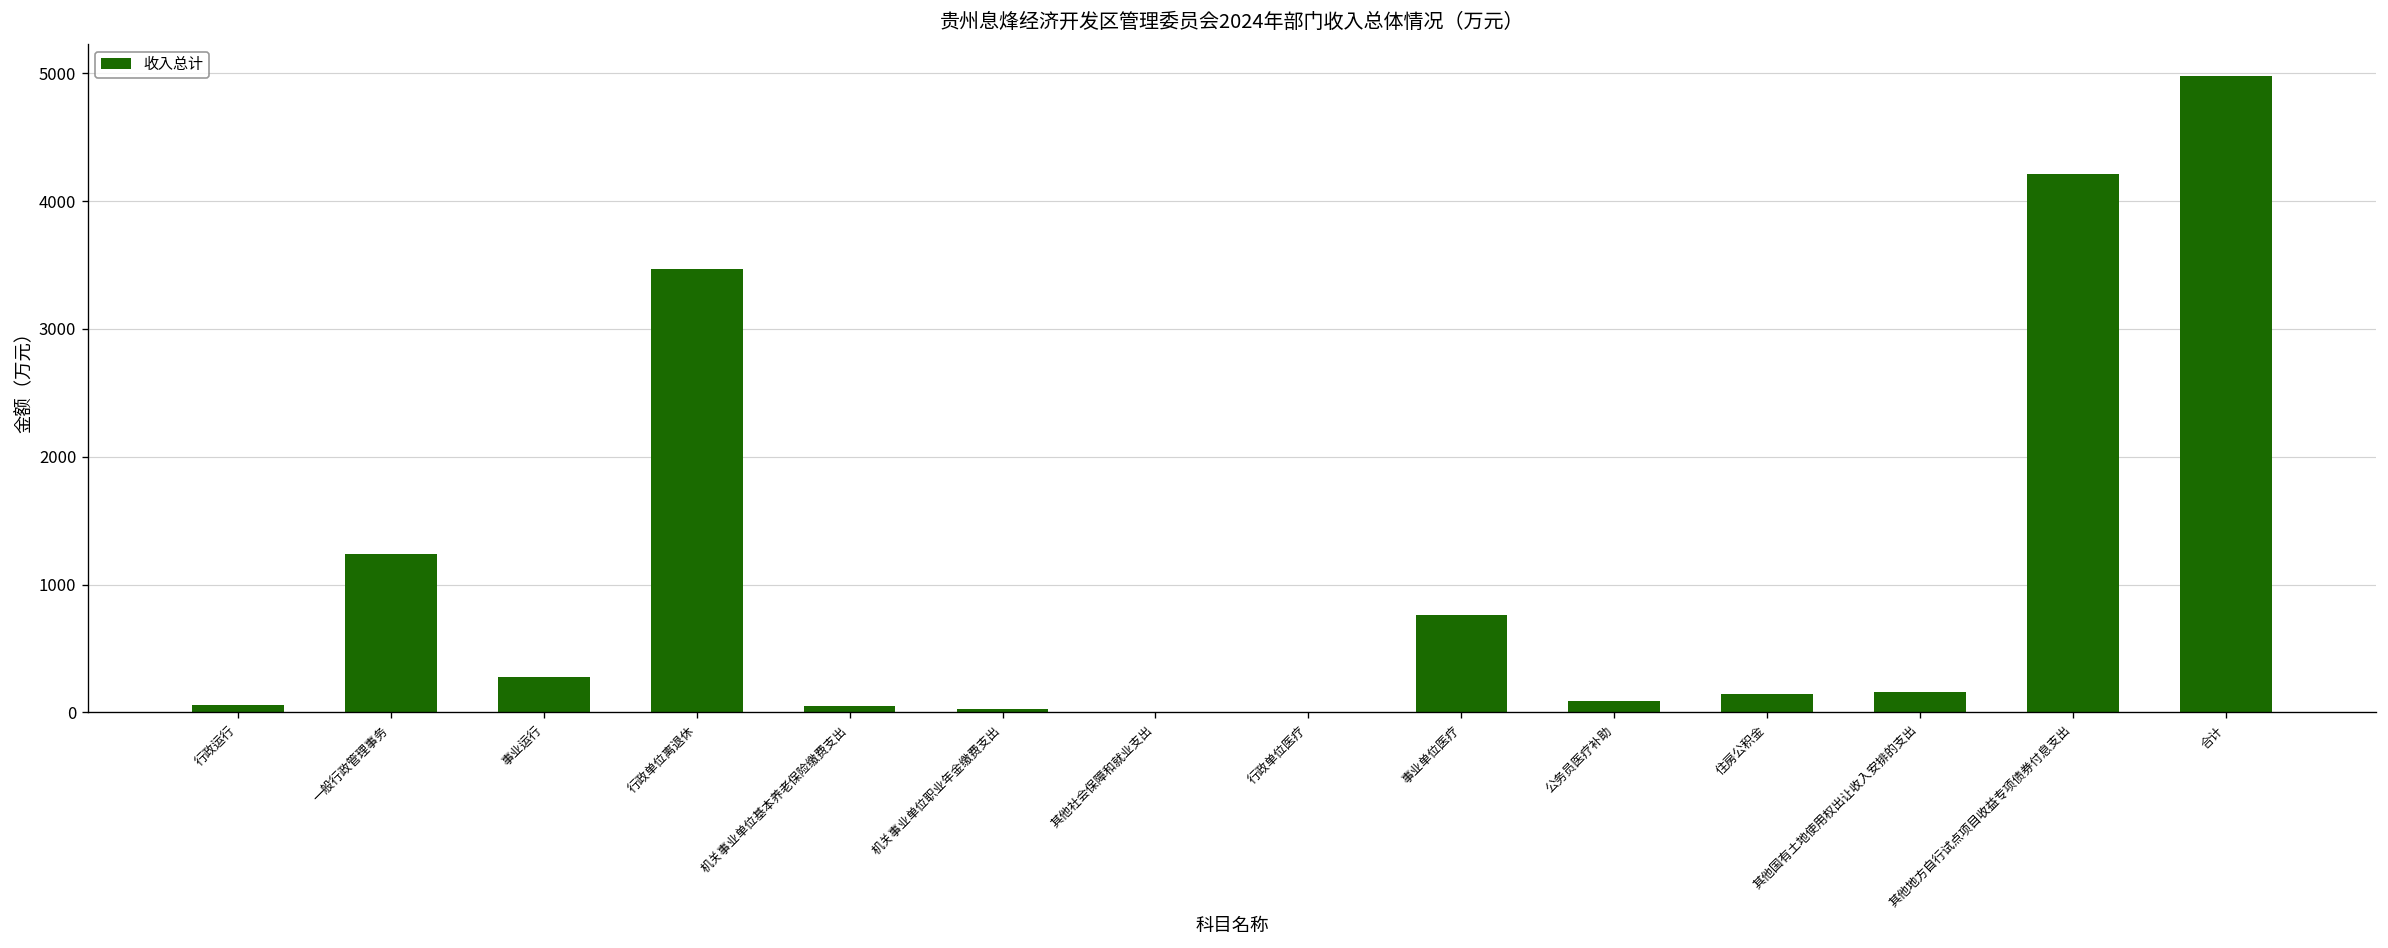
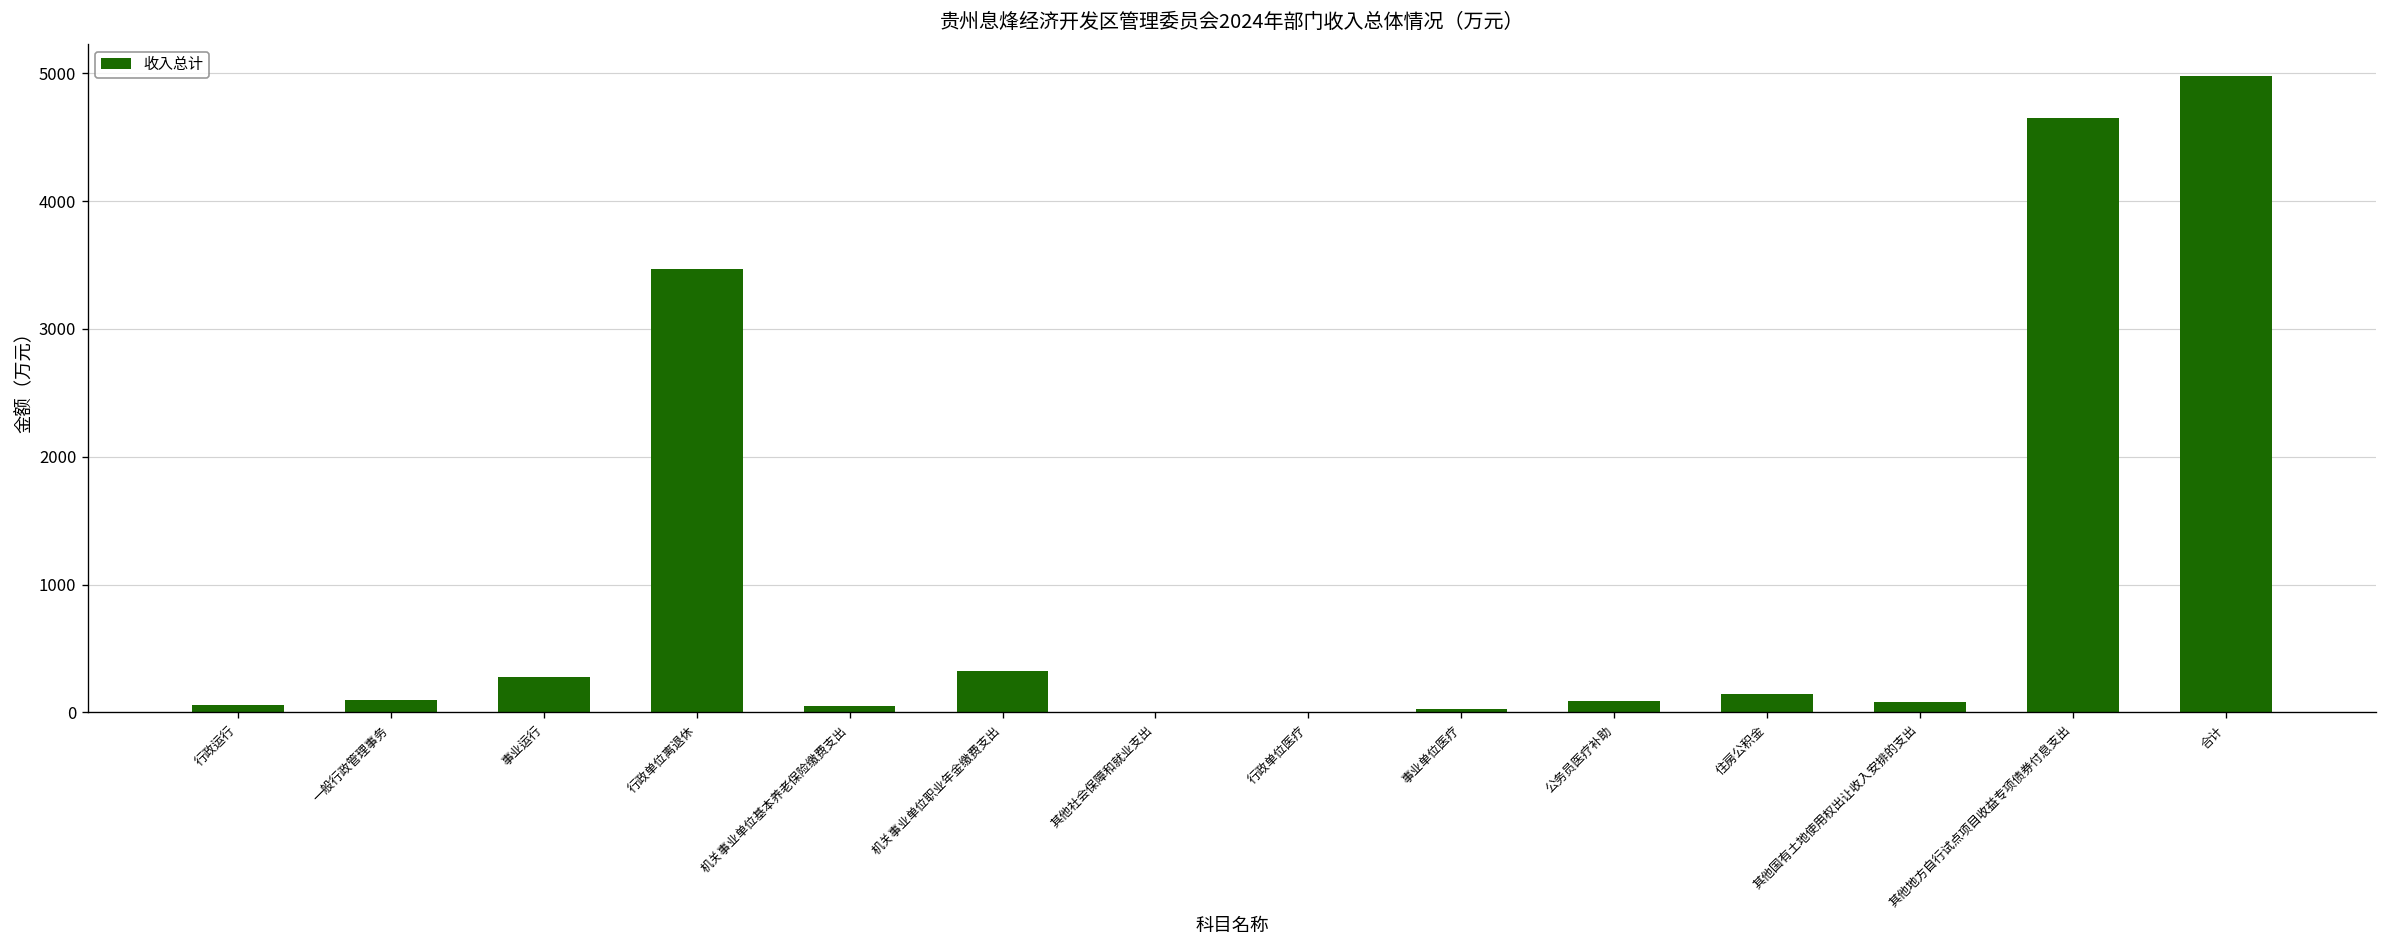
  {
    "行政运行": 60,
-   "一般行政管理事务": 1240,
+   "一般行政管理事务": 90,
    "事业运行": 280,
    "行政单位离退休": 3470,
    "机关事业单位基本养老保险缴费支出": 50,
-   "机关事业单位职业年金缴费支出": 20,
-   "事业单位医疗": 760,
+   "机关事业单位职业年金缴费支出": 320,
+   "事业单位医疗": 20,
    "公务员医疗补助": 90,
    "住房公积金": 140,
-   "其他国有土地使用权出让收入安排的支出": 160,
-   "其他地方自行试点项目收益专项债券付息支出": 4210,
+   "其他国有土地使用权出让收入安排的支出": 80,
+   "其他地方自行试点项目收益专项债券付息支出": 4650,
    "合计": 4980
  }
